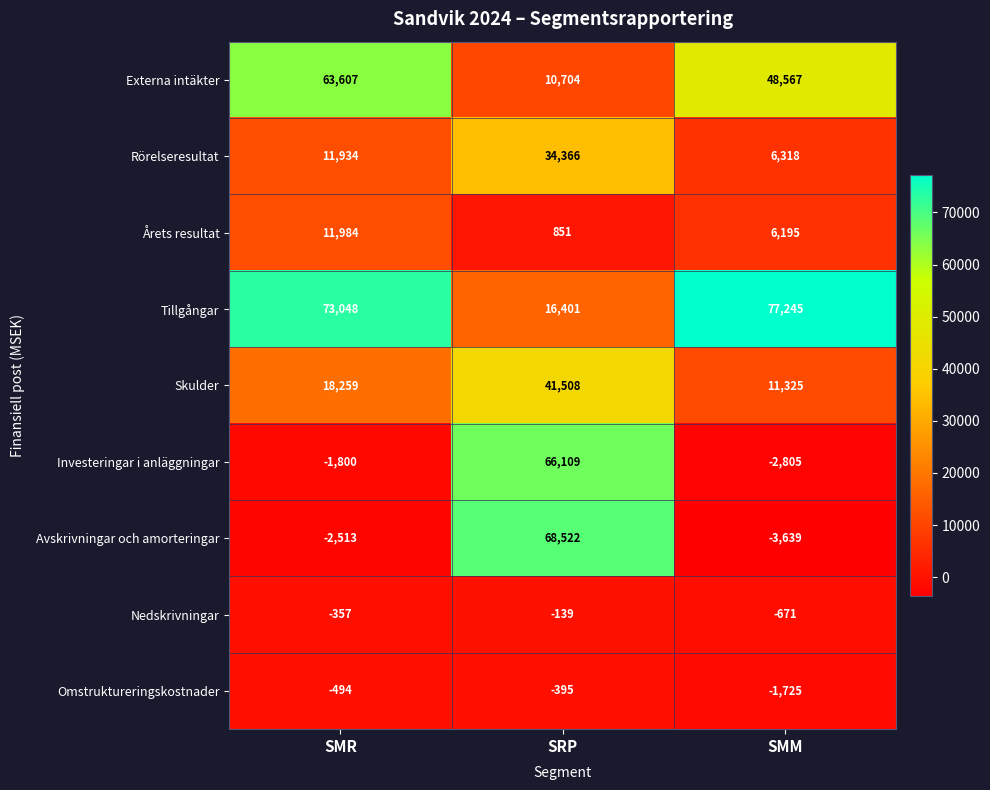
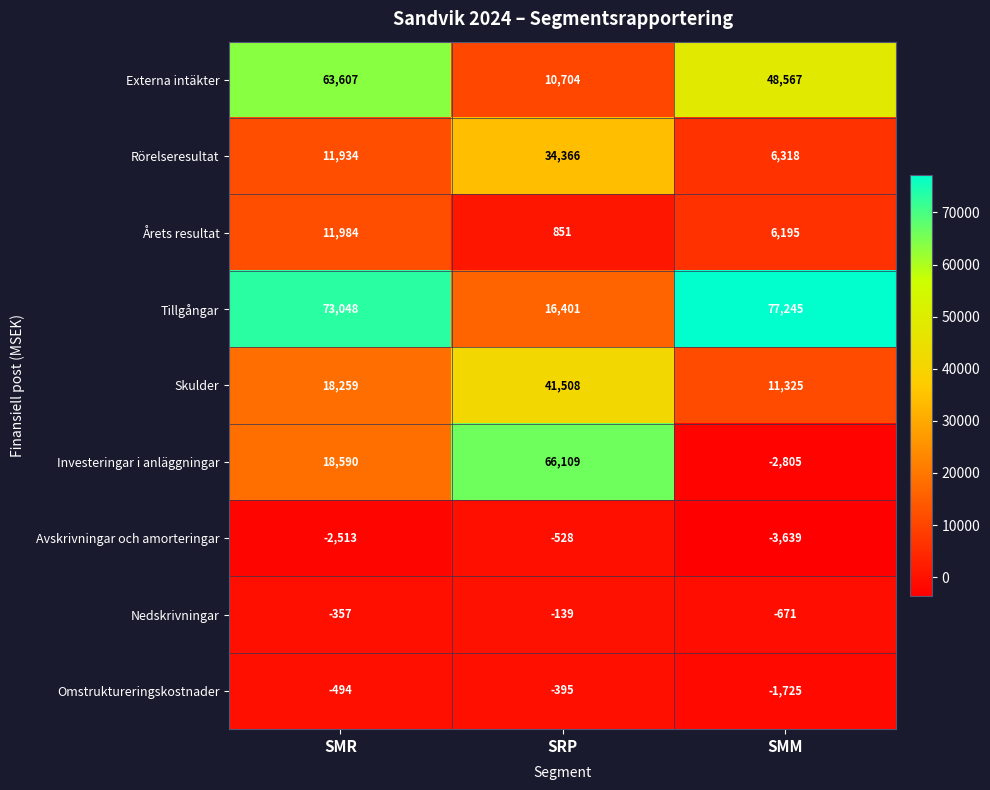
  {
    "Externa intäkter": {
      "SMR": "63,607",
      "SRP": "10,704",
      "SMM": "48,567"
    },
    "Rörelseresultat": {
      "SMR": "11,934",
      "SRP": "34,366",
      "SMM": "6,318"
    },
    "Årets resultat": {
      "SMR": "11,984",
      "SRP": "851",
      "SMM": "6,195"
    },
    "Tillgångar": {
      "SMR": "73,048",
      "SRP": "16,401",
      "SMM": "77,245"
    },
    "Skulder": {
      "SMR": "18,259",
      "SRP": "41,508",
      "SMM": "11,325"
    },
    "Investeringar i anläggningar": {
-     "SMR": "-1,800",
+     "SMR": "18,590",
      "SRP": "66,109",
      "SMM": "-2,805"
    },
    "Avskrivningar och amorteringar": {
      "SMR": "-2,513",
-     "SRP": "68,522",
+     "SRP": "-528",
      "SMM": "-3,639"
    },
    "Nedskrivningar": {
      "SMR": "-357",
      "SRP": "-139",
      "SMM": "-671"
    },
    "Omstruktureringskostnader": {
      "SMR": "-494",
      "SRP": "-395",
      "SMM": "-1,725"
    }
  }
